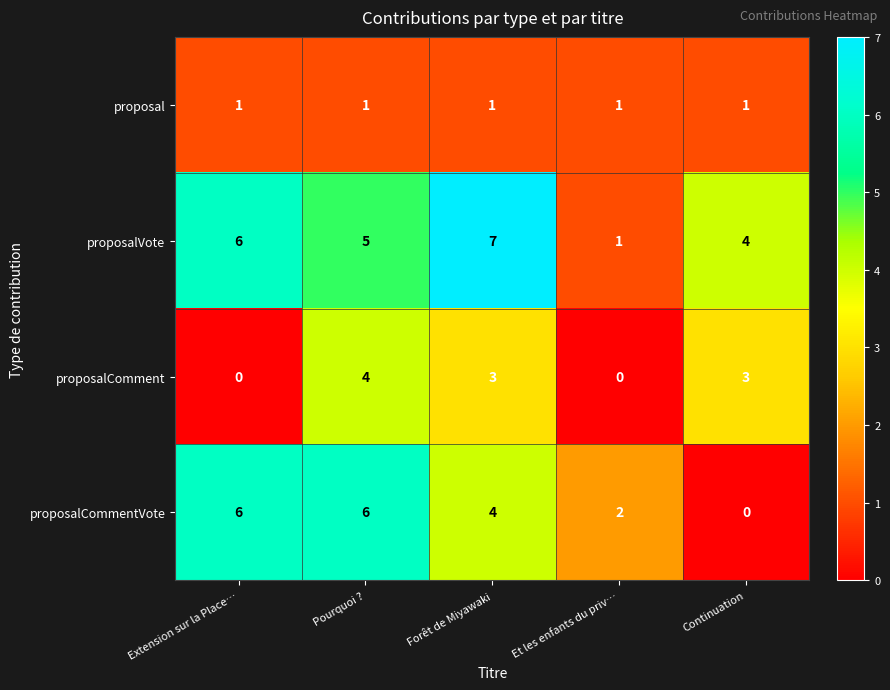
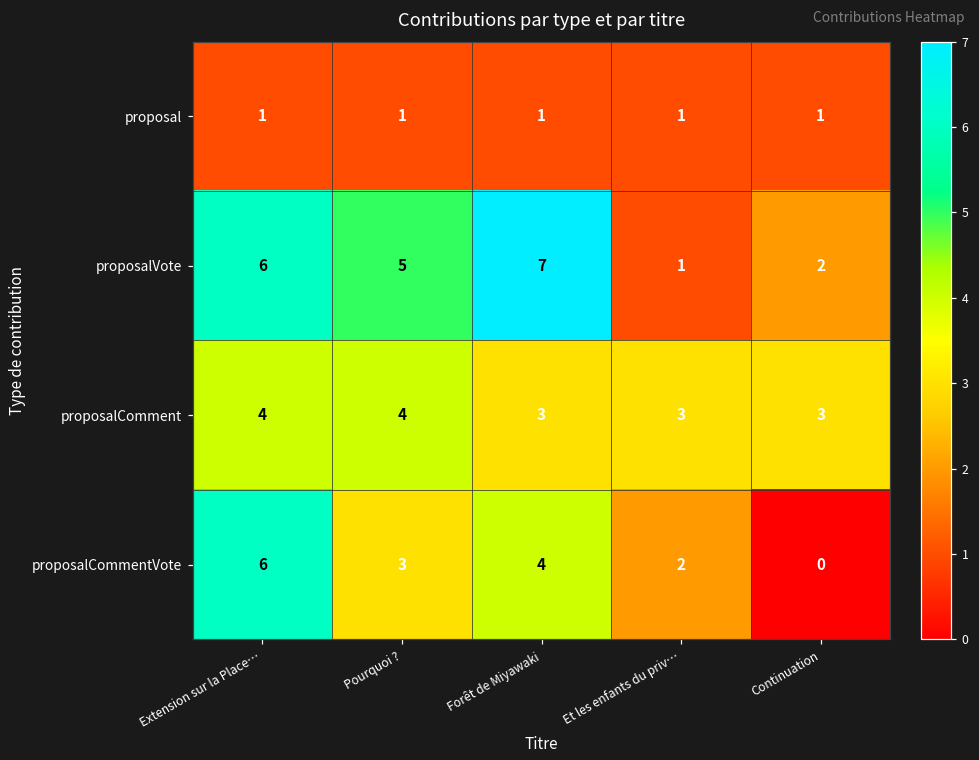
  {
    "proposal": {
      "Extension sur la Place…": 1,
      "Pourquoi ?": 1,
      "Forêt de Miyawaki": 1,
      "Et les enfants du priv…": 1,
      "Continuation": 1
    },
    "proposalVote": {
      "Extension sur la Place…": 6,
      "Pourquoi ?": 5,
      "Forêt de Miyawaki": 7,
      "Et les enfants du priv…": 1,
-     "Continuation": 4
+     "Continuation": 2
    },
    "proposalComment": {
-     "Extension sur la Place…": 0,
+     "Extension sur la Place…": 4,
      "Pourquoi ?": 4,
      "Forêt de Miyawaki": 3,
-     "Et les enfants du priv…": 0,
+     "Et les enfants du priv…": 3,
      "Continuation": 3
    },
    "proposalCommentVote": {
      "Extension sur la Place…": 6,
-     "Pourquoi ?": 6,
+     "Pourquoi ?": 3,
      "Forêt de Miyawaki": 4,
      "Et les enfants du priv…": 2,
      "Continuation": 0
    }
  }
